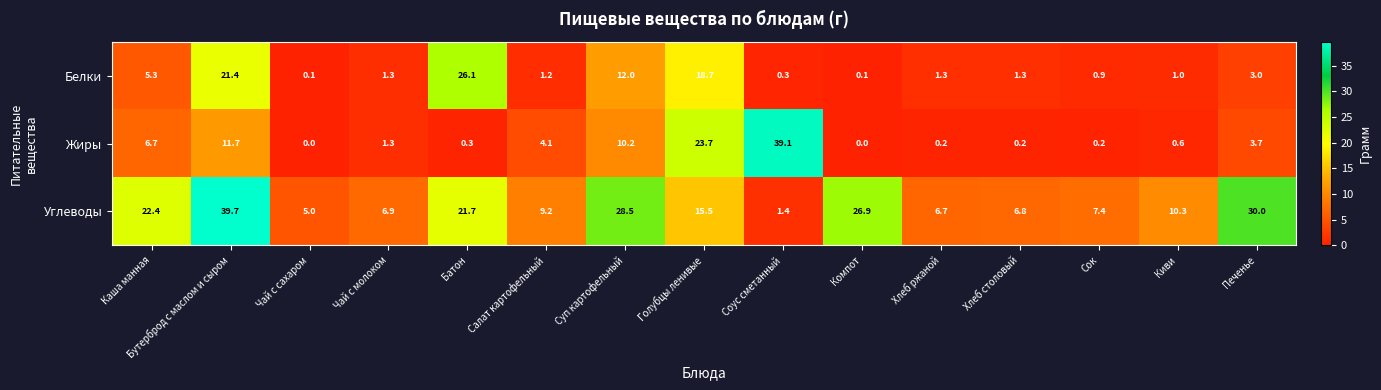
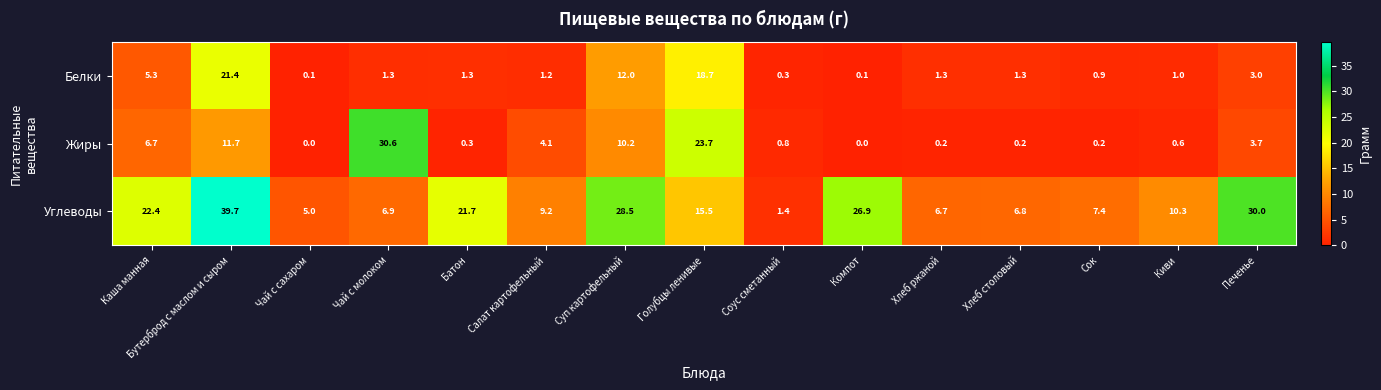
  {
    "Белки": {
      "Каша манная": 5.3,
      "Бутерброд с маслом и сыром": 21.4,
      "Чай с сахаром": 0.1,
      "Чай с молоком": 1.3,
-     "Батон": 26.1,
+     "Батон": 1.3,
      "Салат картофельный": 1.2,
      "Суп картофельный": 12.0,
      "Голубцы ленивые": 18.7,
      "Соус сметанный": 0.3,
      "Компот": 0.1,
      "Хлеб ржаной": 1.3,
      "Хлеб столовый": 1.3,
      "Сок": 0.9,
      "Киви": 1.0,
      "Печенье": 3.0
    },
    "Жиры": {
      "Каша манная": 6.7,
      "Бутерброд с маслом и сыром": 11.7,
      "Чай с сахаром": 0.0,
-     "Чай с молоком": 1.3,
+     "Чай с молоком": 30.6,
      "Батон": 0.3,
      "Салат картофельный": 4.1,
      "Суп картофельный": 10.2,
      "Голубцы ленивые": 23.7,
-     "Соус сметанный": 39.1,
+     "Соус сметанный": 0.8,
      "Компот": 0.0,
      "Хлеб ржаной": 0.2,
      "Хлеб столовый": 0.2,
      "Сок": 0.2,
      "Киви": 0.6,
      "Печенье": 3.7
    },
    "Углеводы": {
      "Каша манная": 22.4,
      "Бутерброд с маслом и сыром": 39.7,
      "Чай с сахаром": 5.0,
      "Чай с молоком": 6.9,
      "Батон": 21.7,
      "Салат картофельный": 9.2,
      "Суп картофельный": 28.5,
      "Голубцы ленивые": 15.5,
      "Соус сметанный": 1.4,
      "Компот": 26.9,
      "Хлеб ржаной": 6.7,
      "Хлеб столовый": 6.8,
      "Сок": 7.4,
      "Киви": 10.3,
      "Печенье": 30.0
    }
  }
